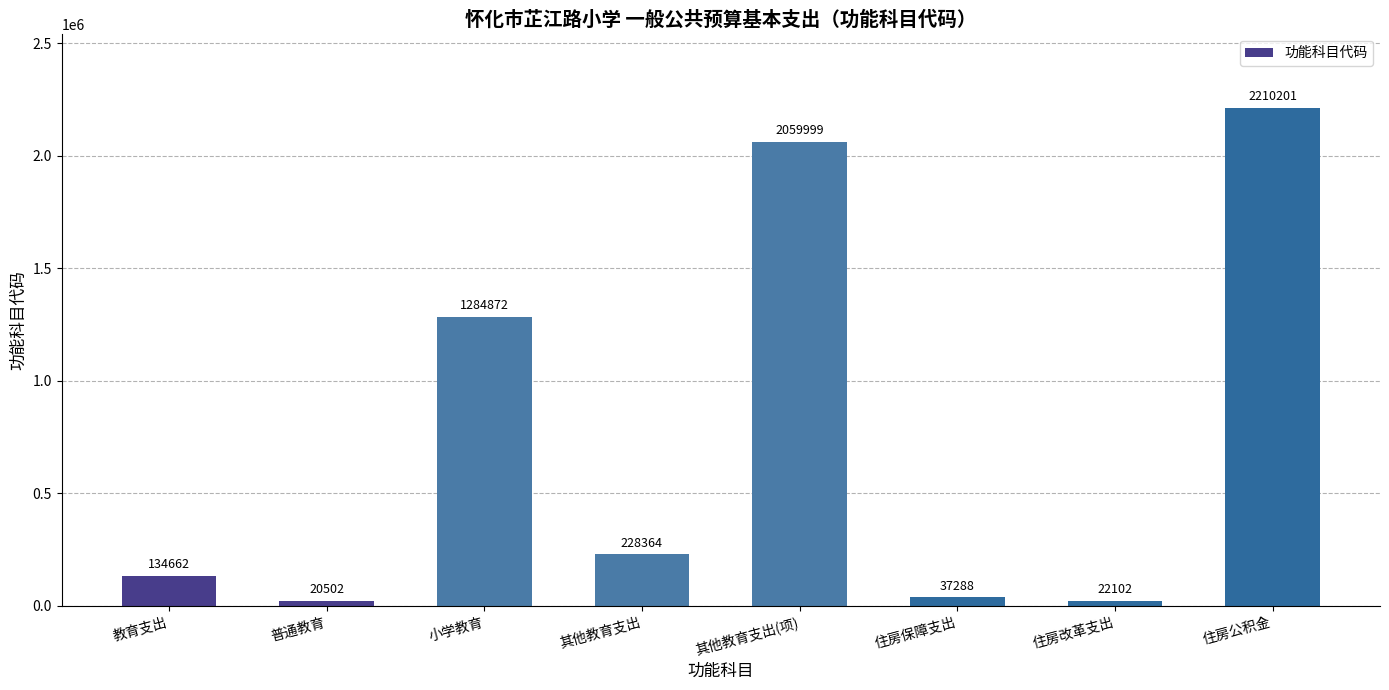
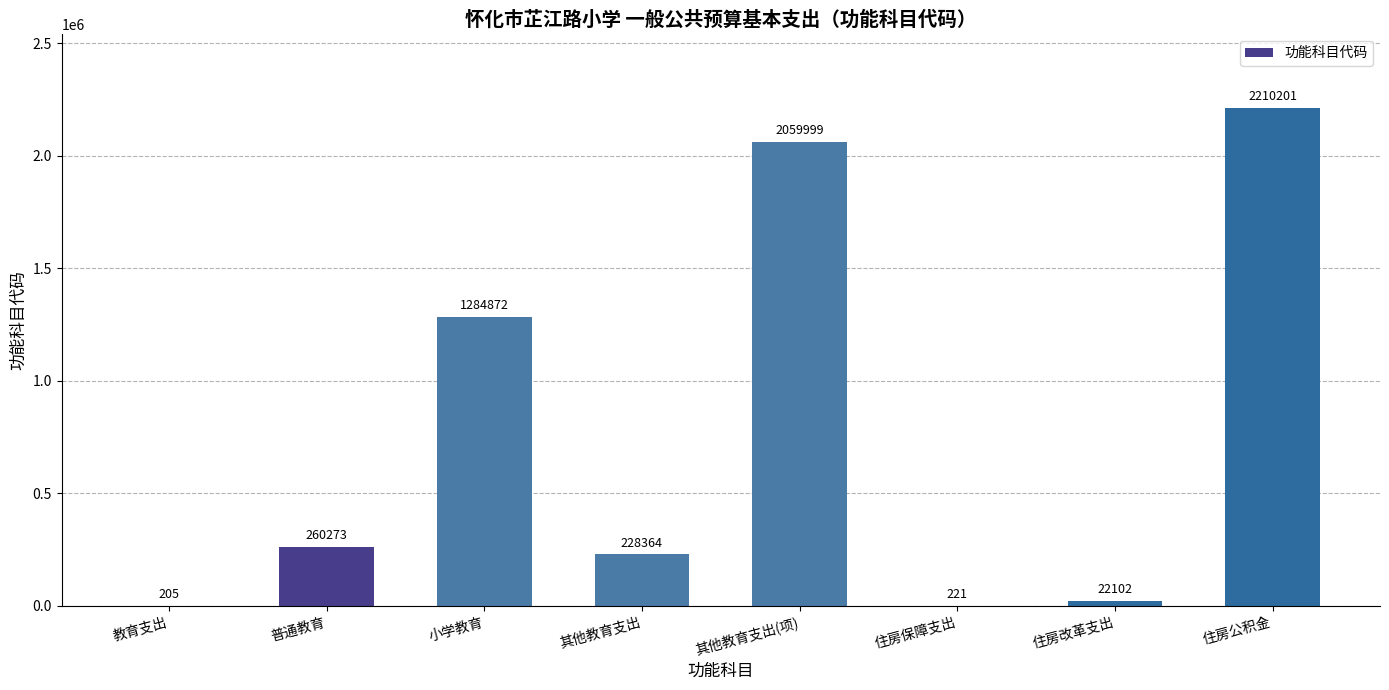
  {
-   "教育支出": 134662,
-   "普通教育": 20502,
+   "教育支出": 205,
+   "普通教育": 260273,
    "小学教育": 1284872,
    "其他教育支出": 228364,
    "其他教育支出(项)": 2059999,
-   "住房保障支出": 37288,
+   "住房保障支出": 221,
    "住房改革支出": 22102,
    "住房公积金": 2210201
  }
